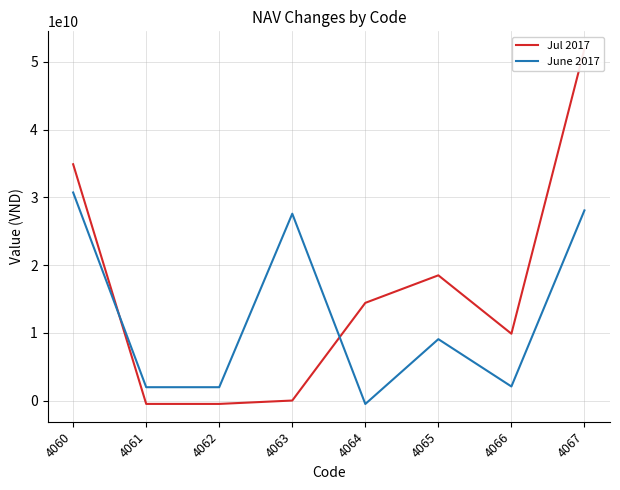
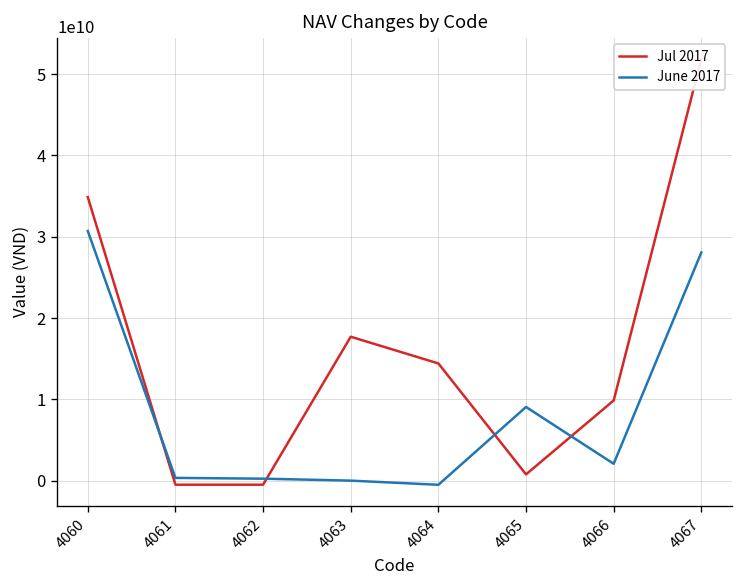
  {
    "Jul 2017": {
      "4060": 35000000000,
      "4061": 0,
      "4062": 0,
-     "4063": 0,
+     "4063": 18000000000,
      "4064": 14000000000,
-     "4065": 18000000000,
+     "4065": 1000000000,
      "4066": 10000000000
    },
    "June 2017": {
      "4060": 31000000000,
-     "4061": 2000000000,
-     "4062": 2000000000,
-     "4063": 28000000000,
+     "4061": 0,
+     "4062": 0,
+     "4063": 0,
      "4064": -1000000000,
      "4065": 9000000000,
      "4066": 2000000000,
      "4067": 28000000000
    }
  }
